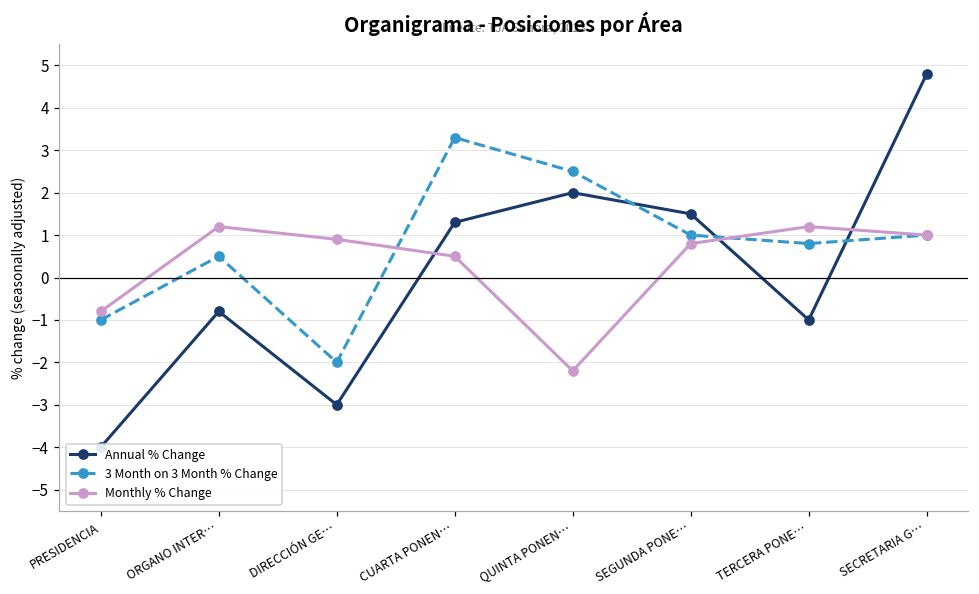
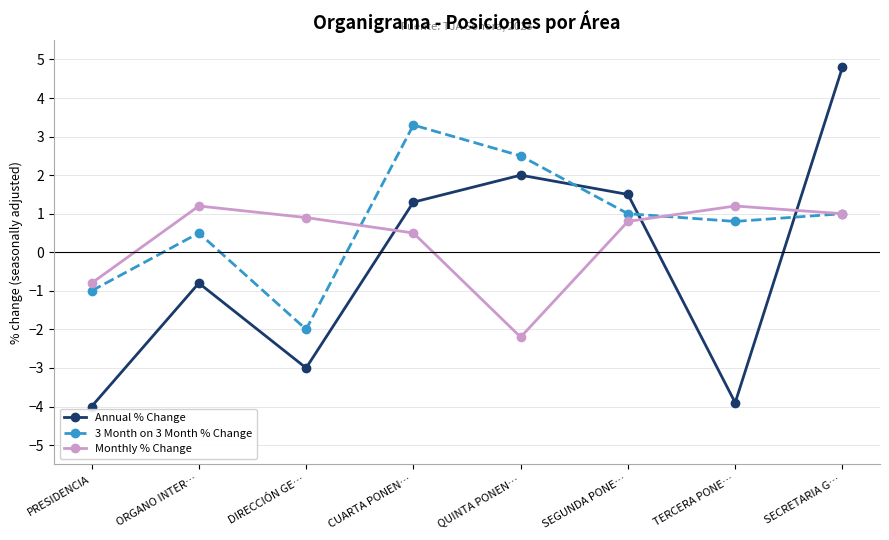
  {
    "Annual % Change": {
      "PRESIDENCIA": -4.0,
      "ORGANO INTER…": -0.8,
      "DIRECCIÓN GE…": -3.0,
      "CUARTA PONEN…": 1.3,
      "QUINTA PONEN…": 2.0,
      "SEGUNDA PONE…": 1.5,
-     "TERCERA PONE…": -1.0,
+     "TERCERA PONE…": -3.9,
      "SECRETARIA G…": 4.8
    },
    "3 Month on 3 Month % Change": {
      "PRESIDENCIA": -1.0,
      "ORGANO INTER…": 0.5,
      "DIRECCIÓN GE…": -2.0,
      "CUARTA PONEN…": 3.3,
      "QUINTA PONEN…": 2.5,
      "SEGUNDA PONE…": 1.0,
      "TERCERA PONE…": 0.8
    },
    "Monthly % Change": {
      "PRESIDENCIA": -0.8,
      "ORGANO INTER…": 1.2,
      "DIRECCIÓN GE…": 0.9,
      "CUARTA PONEN…": 0.5,
      "QUINTA PONEN…": -2.2,
      "SEGUNDA PONE…": 0.8,
      "TERCERA PONE…": 1.2
    }
  }
